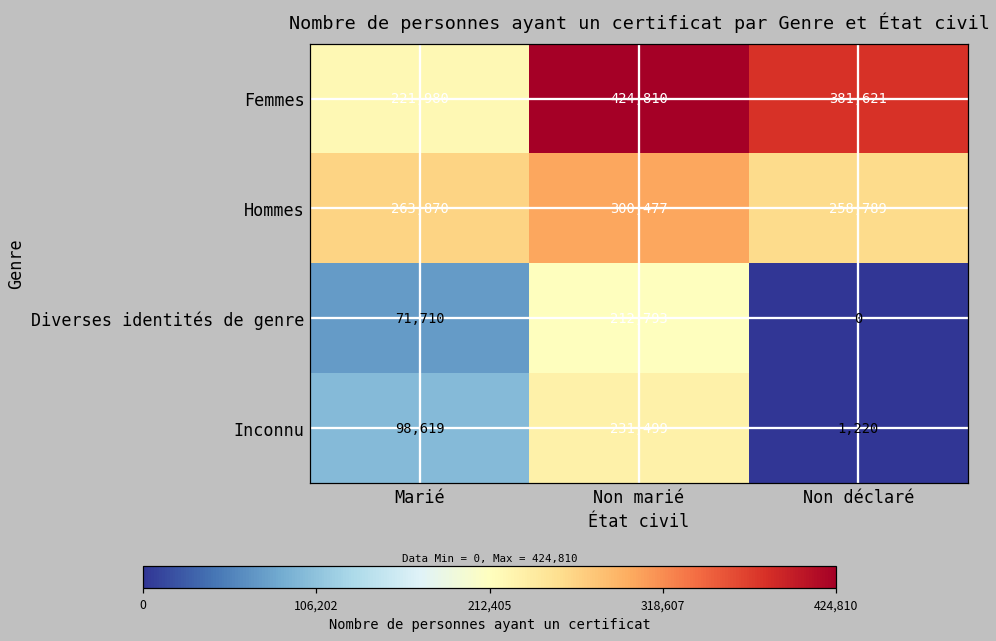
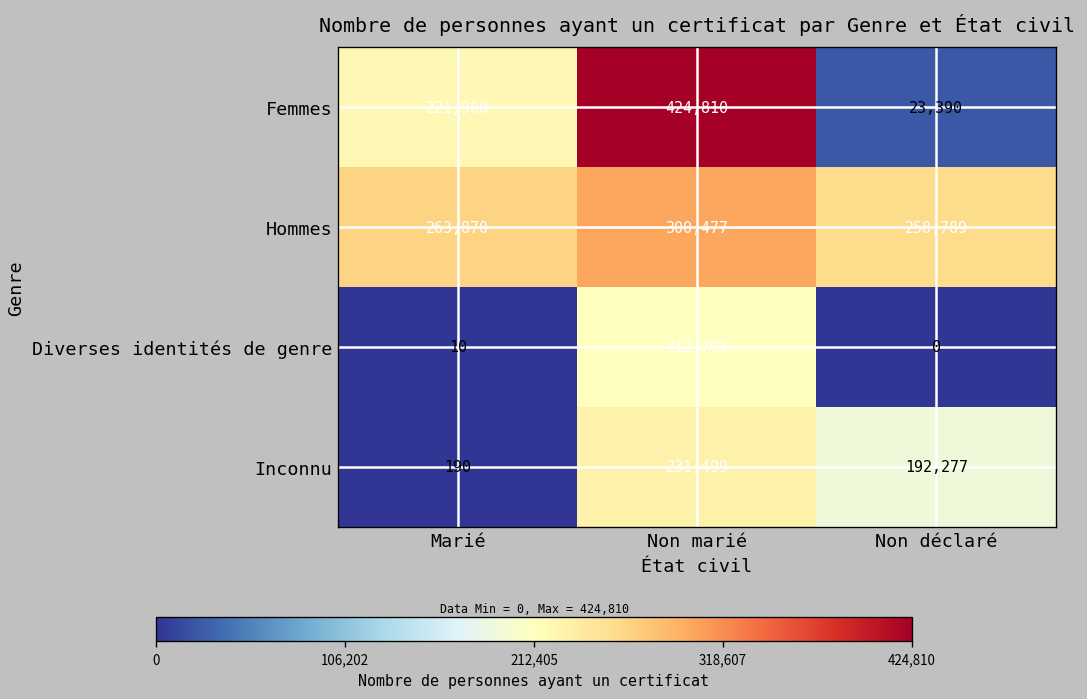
  {
    "Femmes": {
      "Marié": "221,980",
      "Non marié": "424,810",
-     "Non déclaré": "381,621"
+     "Non déclaré": "23,390"
    },
    "Hommes": {
      "Marié": "263,870",
      "Non marié": "300,477",
      "Non déclaré": "258,789"
    },
    "Diverses identités de genre": {
-     "Marié": "71,710",
+     "Marié": "10",
      "Non marié": "212,793",
      "Non déclaré": "0"
    },
    "Inconnu": {
-     "Marié": "98,619",
+     "Marié": "190",
      "Non marié": "231,499",
-     "Non déclaré": "1,220"
+     "Non déclaré": "192,277"
    }
  }
